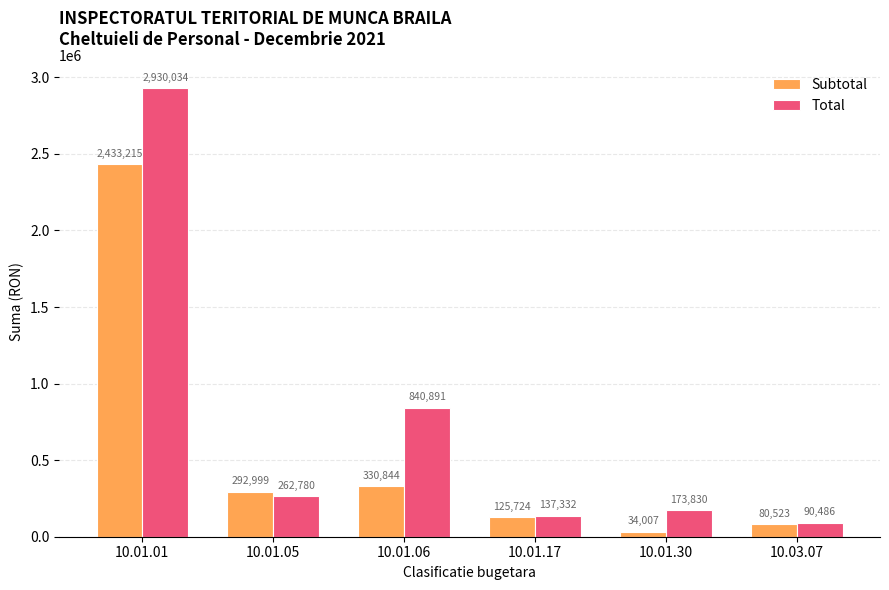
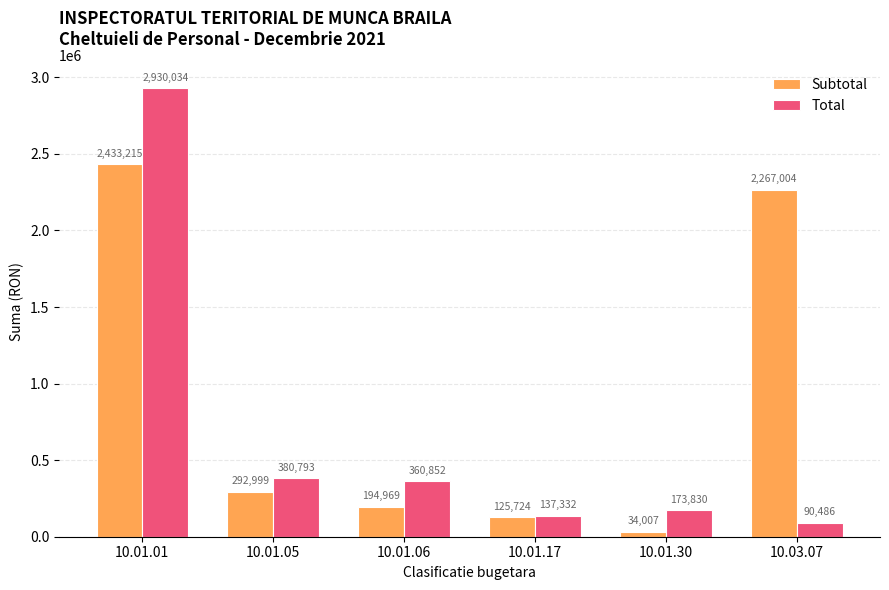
  {
    "Subtotal": {
      "10.01.01": "2,433,215",
      "10.01.05": "292,999",
-     "10.01.06": "330,844",
+     "10.01.06": "194,969",
      "10.01.17": "125,724",
      "10.01.30": "34,007",
-     "10.03.07": "80,523"
+     "10.03.07": "2,267,004"
    },
    "Total": {
      "10.01.01": "2,930,034",
-     "10.01.05": "262,780",
-     "10.01.06": "840,891",
+     "10.01.05": "380,793",
+     "10.01.06": "360,852",
      "10.01.17": "137,332",
      "10.01.30": "173,830",
      "10.03.07": "90,486"
    }
  }
